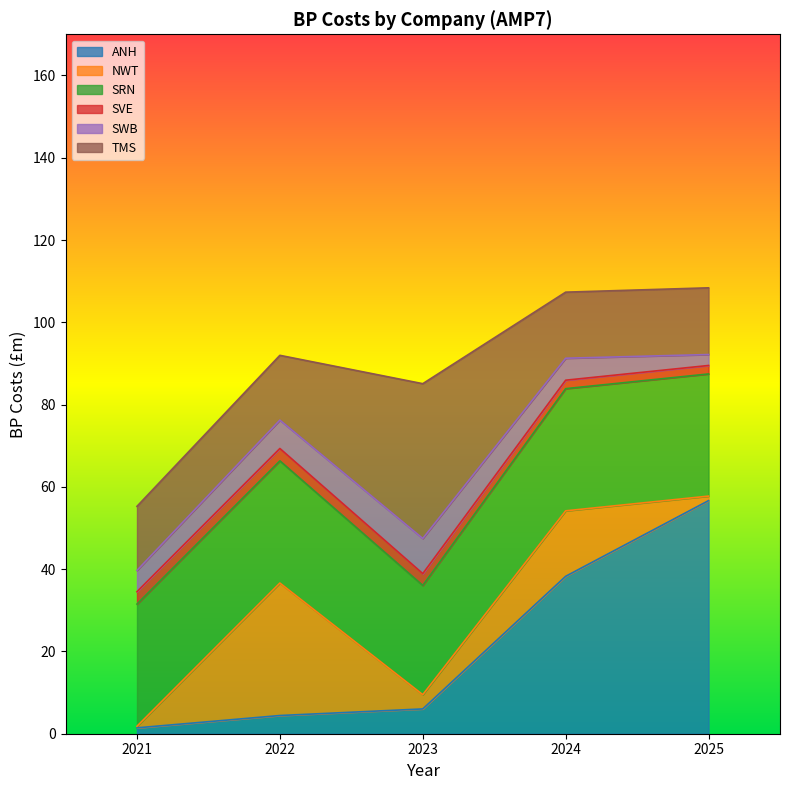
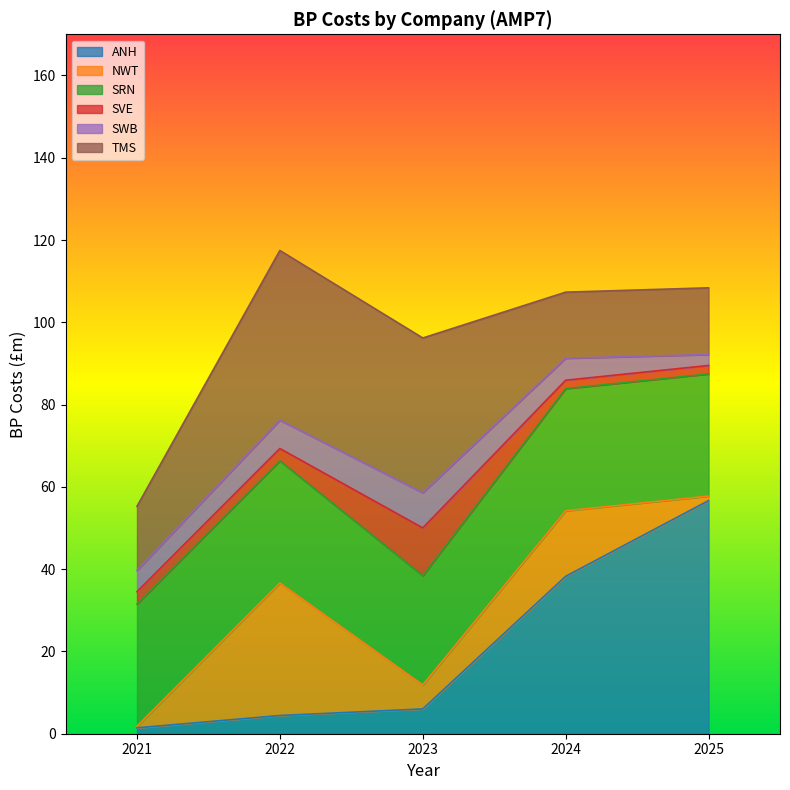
  {
    "ANH": {
      "2022": 4,
      "2023": 6,
      "2024": 38,
      "2025": 57
    },
    "NWT": {
      "2022": 32,
-     "2023": 3,
+     "2023": 6,
      "2024": 16,
      "2025": 1
    },
    "SRN": {
      "2021": 30,
      "2022": 30,
      "2023": 27,
      "2024": 30,
      "2025": 30
    },
    "SVE": {
      "2021": 3,
      "2022": 3,
-     "2023": 3,
+     "2023": 12,
      "2024": 2,
      "2025": 2
    },
    "SWB": {
      "2021": 5,
      "2022": 7,
      "2023": 9,
      "2024": 5,
      "2025": 3
    },
    "TMS": {
      "2021": 16,
-     "2022": 16,
+     "2022": 41,
      "2023": 38,
      "2024": 16,
      "2025": 16
    }
  }
